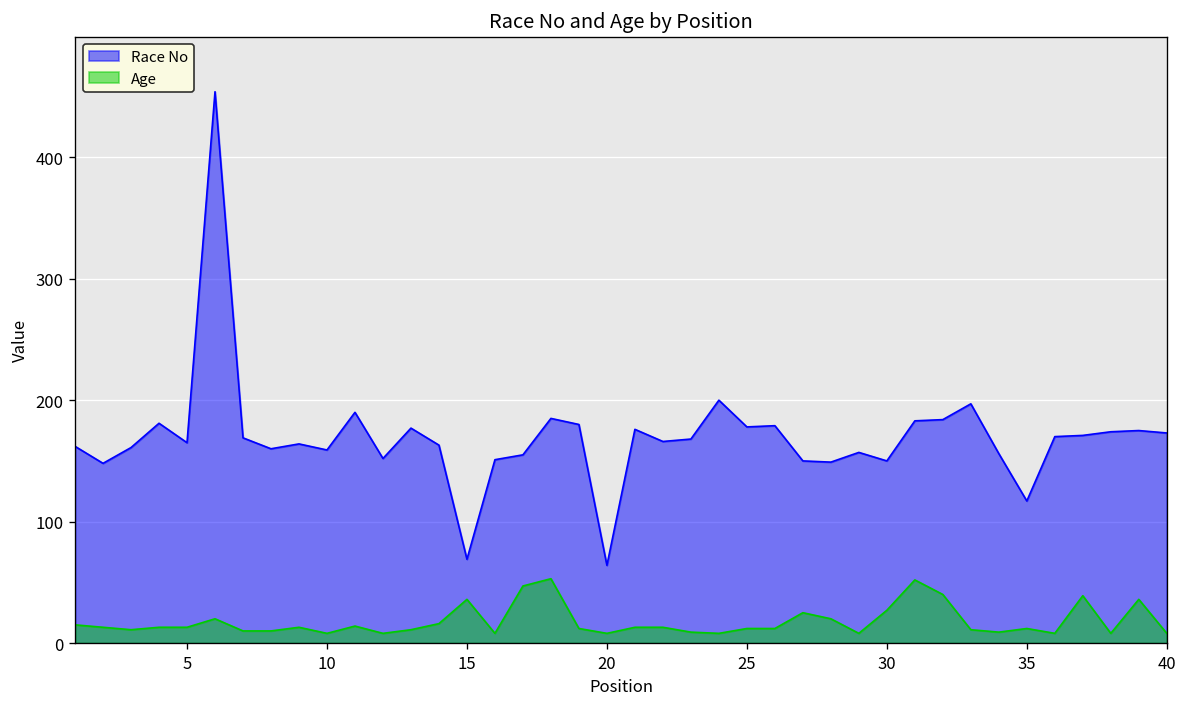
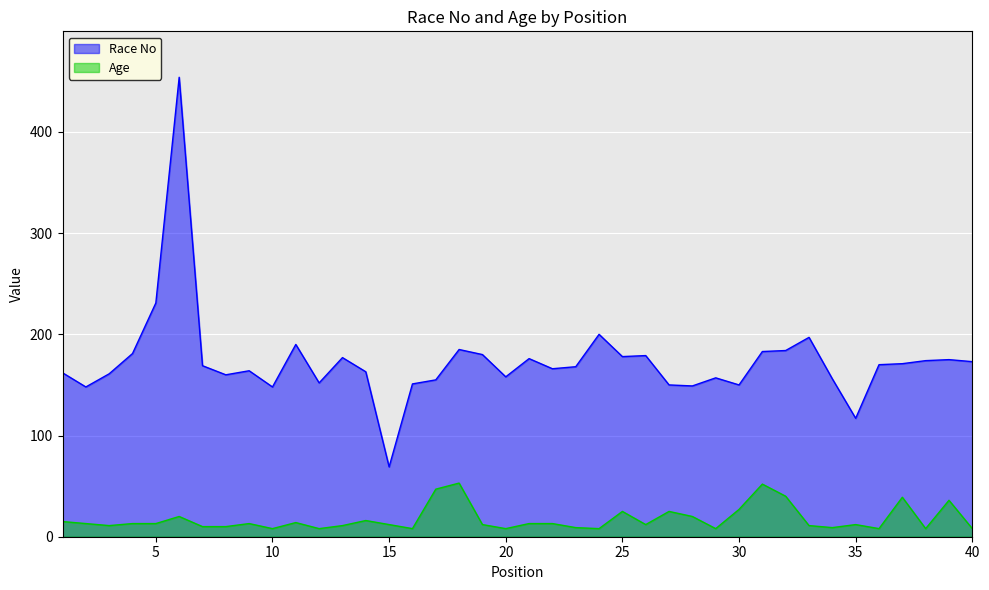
  {
    "Race No": {
-     "5": 165,
-     "10": 159,
+     "5": 231,
+     "10": 148,
      "15": 69,
-     "20": 64,
+     "20": 158,
      "25": 178,
      "30": 150,
      "35": 117,
      "40": 173
    },
    "Age": {
      "5": 13,
      "10": 8,
-     "15": 36,
+     "15": 12,
      "20": 8,
-     "25": 12,
+     "25": 25,
      "30": 27,
      "35": 12,
      "40": 8
    }
  }
